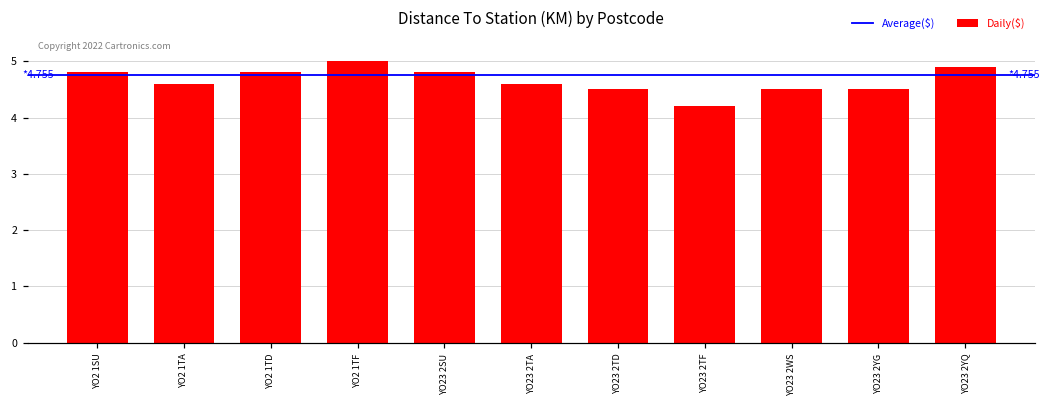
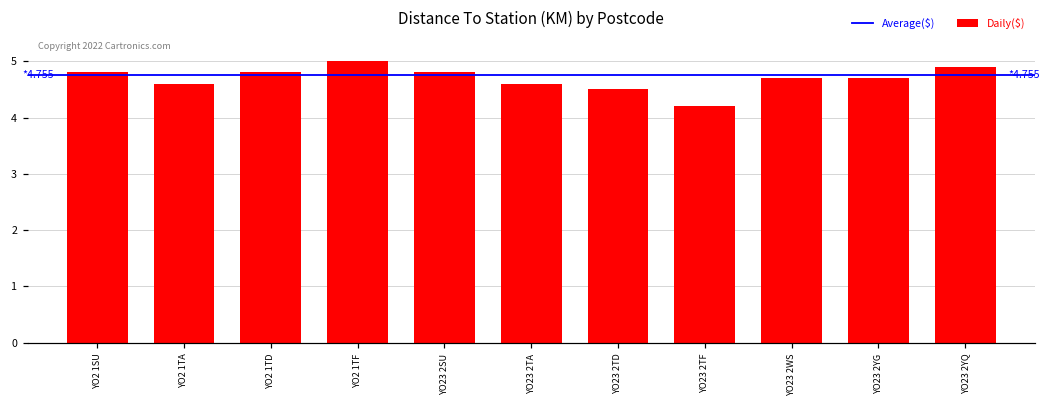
  {
    "YO2 1TA": 4.6,
    "YO2 1TD": 4.8,
    "YO2 1TF": 5.0,
    "YO23 2SU": 4.8,
    "YO23 2TA": 4.6,
    "YO23 2TD": 4.5,
    "YO23 2TF": 4.2,
-   "YO23 2WS": 4.5,
-   "YO23 2YG": 4.5,
+   "YO23 2WS": 4.7,
+   "YO23 2YG": 4.7,
    "YO23 2YQ": 4.9
  }
